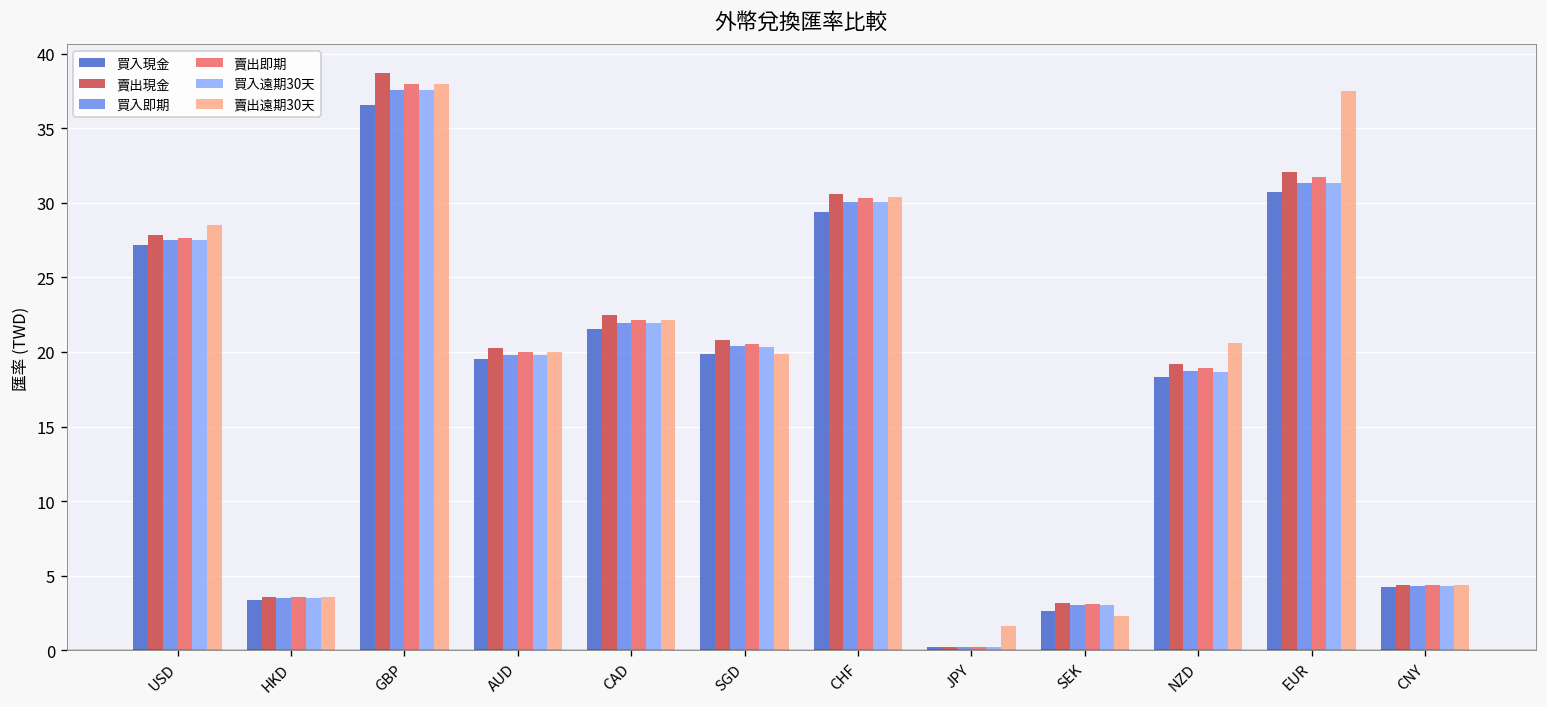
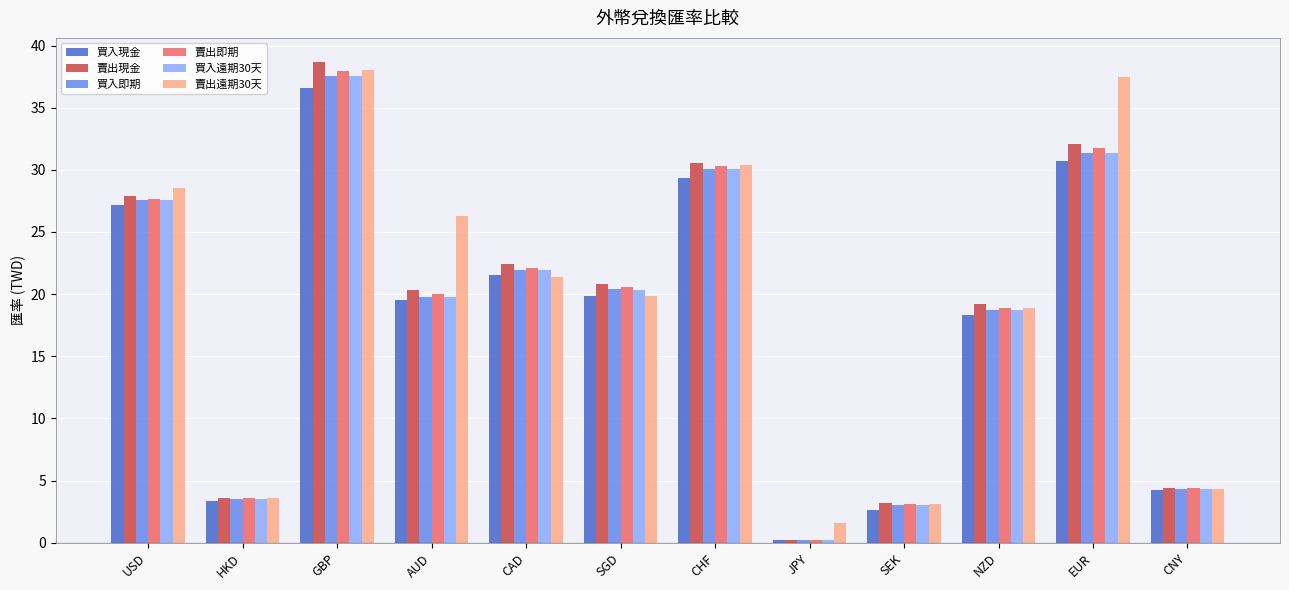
  {
    "賣出遠期30天": {
      "USD": 28.5,
      "HKD": 3.6,
      "GBP": 38.0,
-     "AUD": 20.0,
-     "CAD": 22.2,
+     "AUD": 26.3,
+     "CAD": 21.4,
      "SGD": 19.8,
      "CHF": 30.4,
      "JPY": 1.6,
-     "SEK": 2.3,
-     "NZD": 20.6,
+     "SEK": 3.1,
+     "NZD": 18.9,
      "EUR": 37.5,
      "CNY": 4.4
    }
  }
